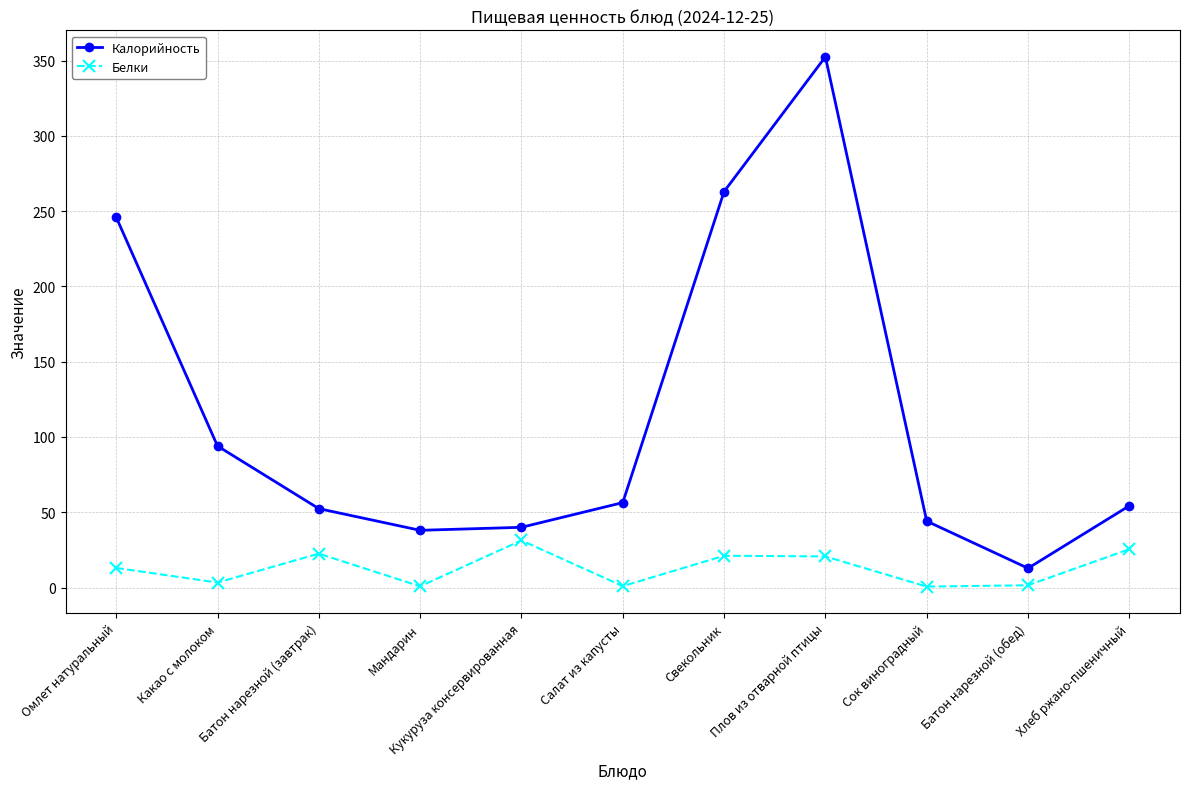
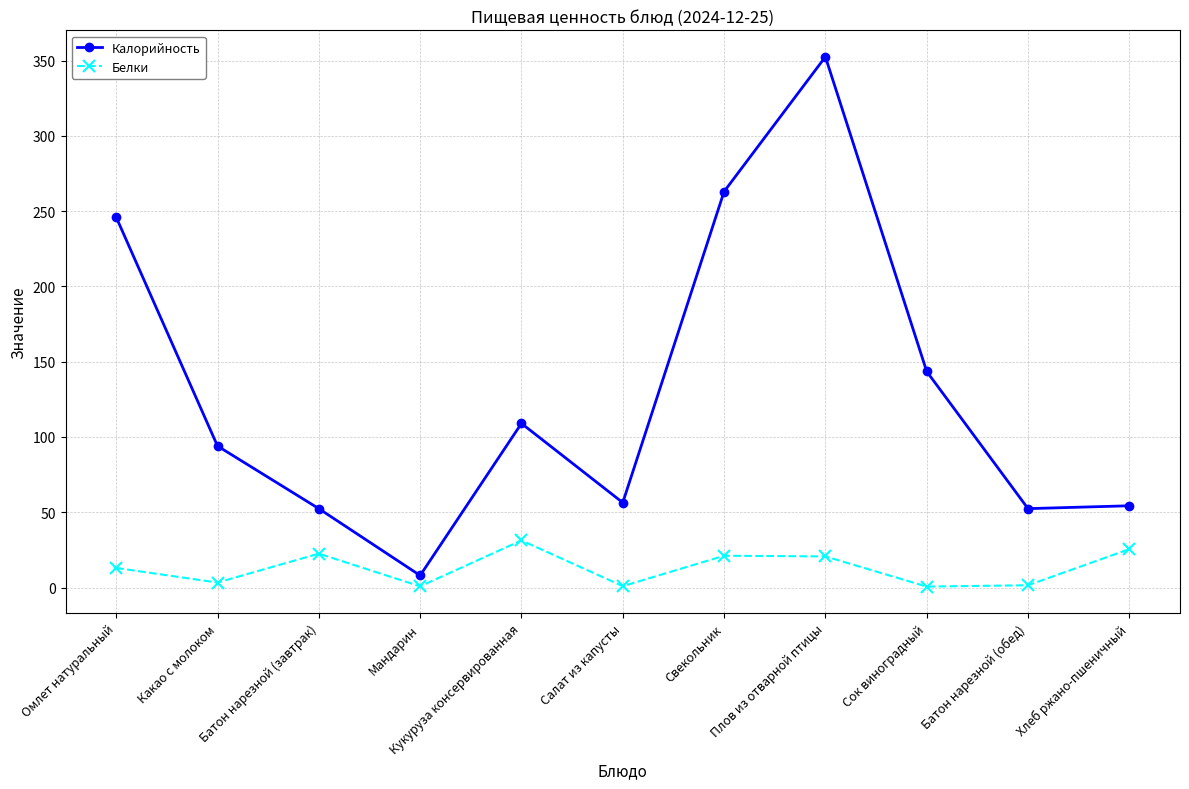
  {
    "Калорийность": {
      "Омлет натуральный": 246,
      "Какао с молоком": 94,
      "Батон нарезной (завтрак)": 52,
-     "Мандарин": 38,
-     "Кукуруза консервированная": 40,
+     "Мандарин": 8,
+     "Кукуруза консервированная": 109,
      "Салат из капусты": 56,
      "Свекольник": 263,
      "Плов из отварной птицы": 353,
-     "Сок виноградный": 44,
-     "Батон нарезной (обед)": 13,
+     "Сок виноградный": 144,
+     "Батон нарезной (обед)": 52,
      "Хлеб ржано-пшеничный": 54
    },
    "Белки": {
      "Омлет натуральный": 13,
      "Какао с молоком": 3,
      "Батон нарезной (завтрак)": 23,
      "Мандарин": 1,
      "Кукуруза консервированная": 31,
      "Салат из капусты": 1,
      "Свекольник": 21,
      "Плов из отварной птицы": 21,
      "Сок виноградный": 1,
      "Батон нарезной (обед)": 2,
      "Хлеб ржано-пшеничный": 26
    }
  }
